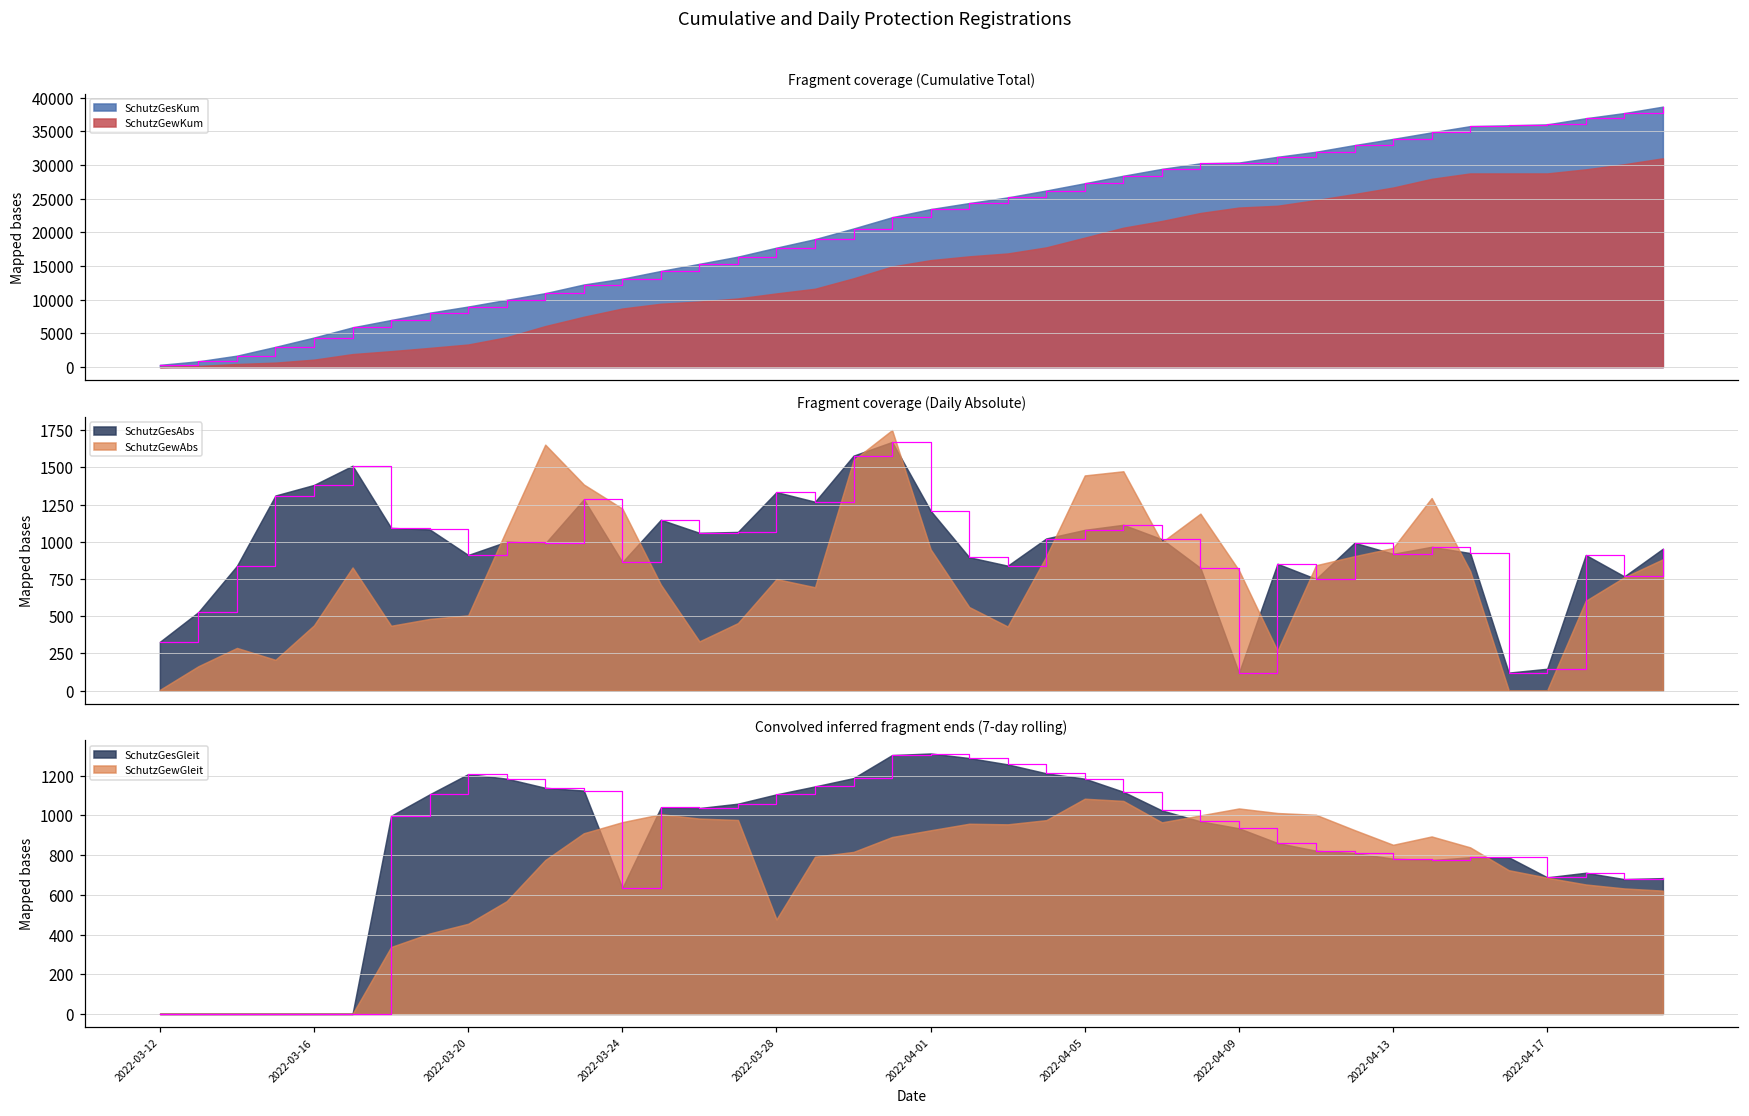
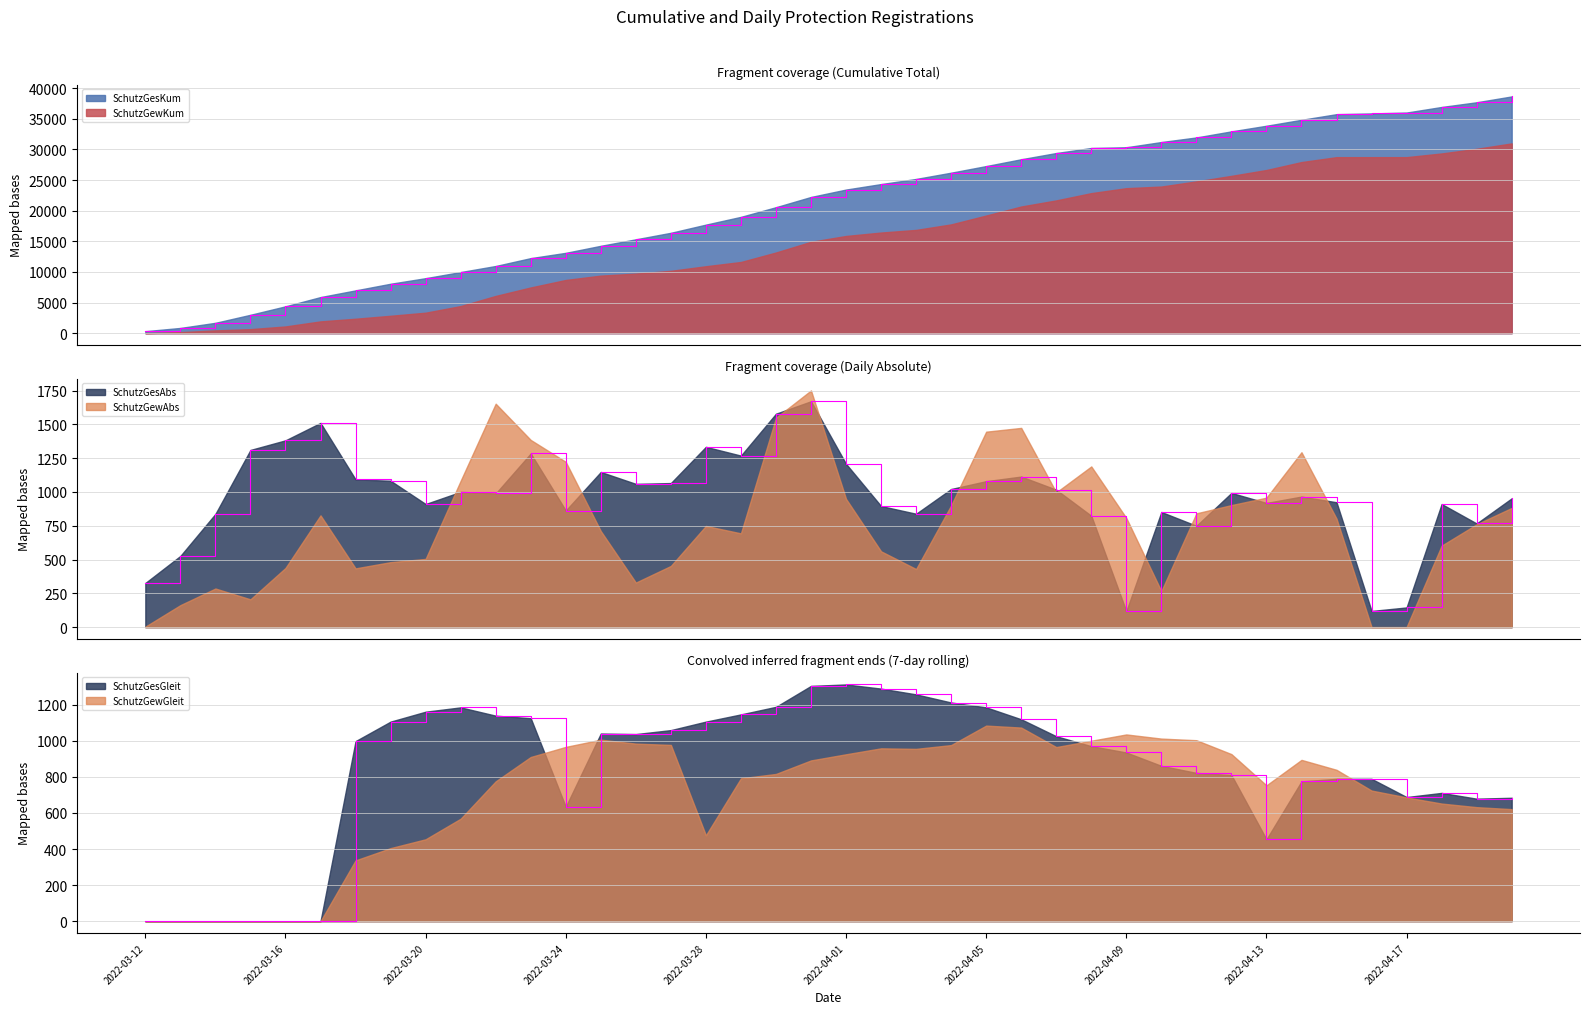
  {
    "Convolved inferred fragment ends (7-day rolling)": {
      "SchutzGesGleit": {
-       "2022-03-20": 1210,
+       "2022-03-20": 1160,
        "2022-03-24": 630,
        "2022-03-28": 1110,
        "2022-04-01": 1310,
        "2022-04-05": 1190,
        "2022-04-09": 940,
-       "2022-04-13": 780
+       "2022-04-13": 450
      },
      "SchutzGewGleit": {
        "2022-03-20": 450,
        "2022-03-24": 970,
        "2022-03-28": 480,
        "2022-04-01": 930,
        "2022-04-05": 1080,
        "2022-04-09": 1040,
-       "2022-04-13": 850
+       "2022-04-13": 750
      }
    }
  }
